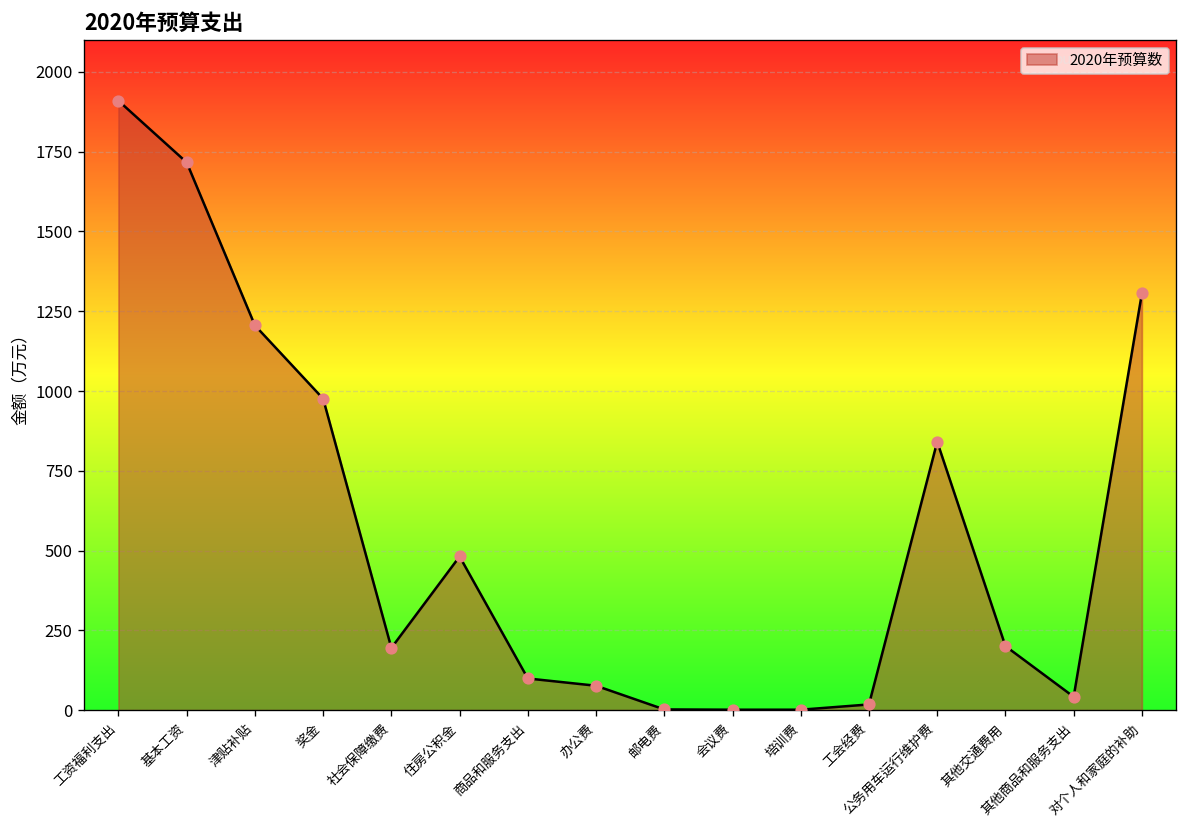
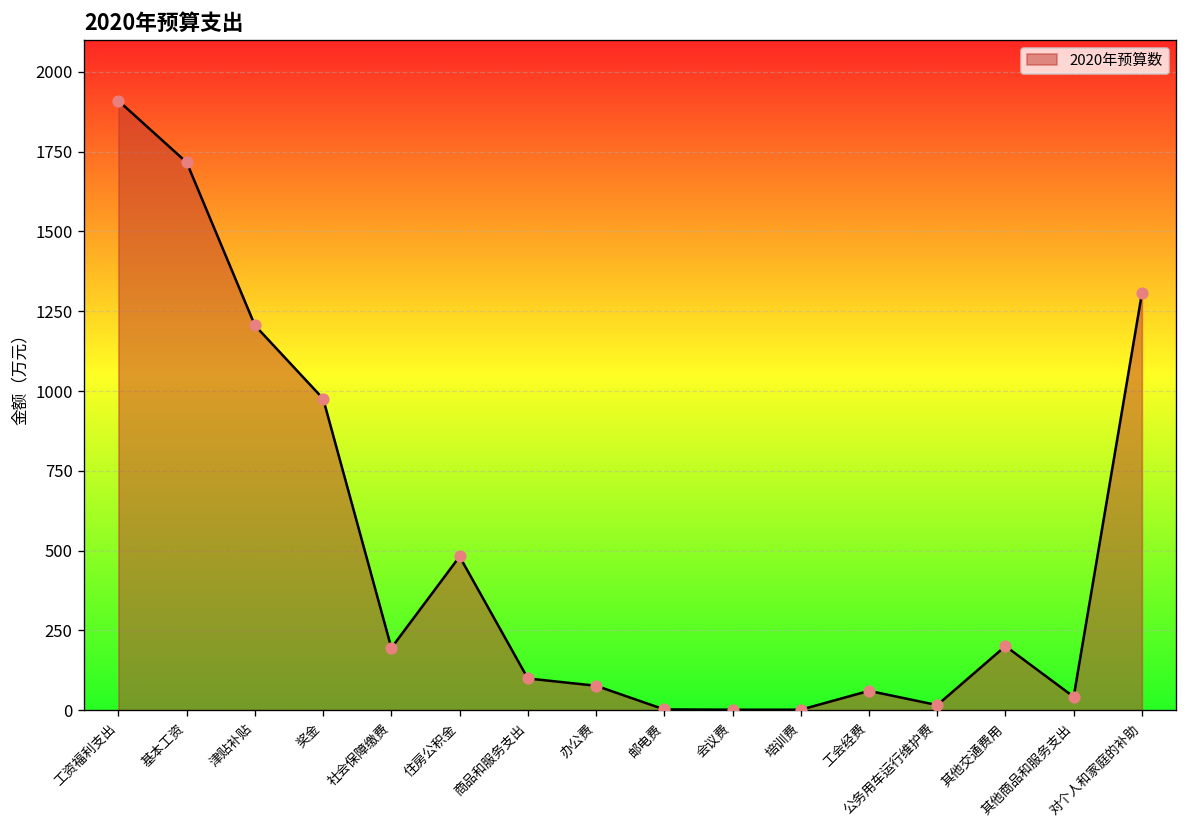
  {
    "工资福利支出": 1910,
    "基本工资": 1720,
    "津贴补贴": 1210,
    "奖金": 980,
    "社会保障缴费": 200,
    "住房公积金": 480,
    "商品和服务支出": 100,
    "办公费": 80,
    "邮电费": 0,
    "会议费": 0,
    "培训费": 0,
-   "工会经费": 20,
-   "公务用车运行维护费": 840,
+   "工会经费": 60,
+   "公务用车运行维护费": 20,
    "其他交通费用": 200,
    "其他商品和服务支出": 40,
    "对个人和家庭的补助": 1310
  }
